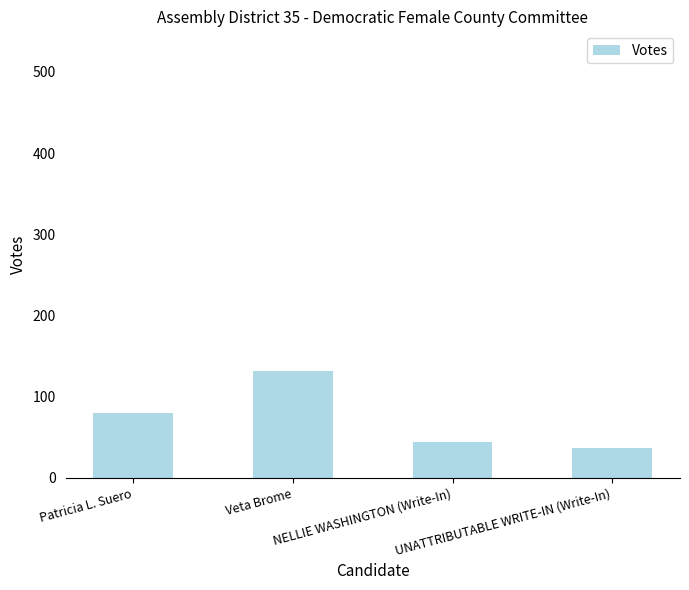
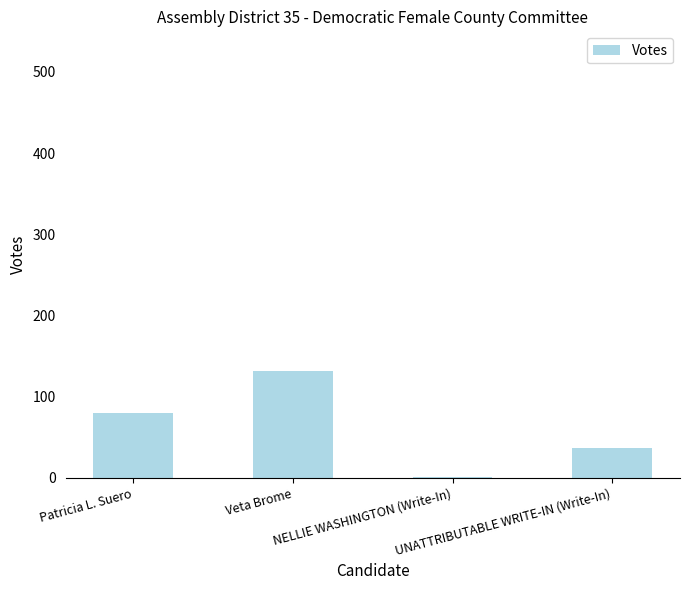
  {
    "Patricia L. Suero": 80,
    "Veta Brome": 130,
-   "NELLIE WASHINGTON (Write-In)": 40,
+   "NELLIE WASHINGTON (Write-In)": 0,
    "UNATTRIBUTABLE WRITE-IN (Write-In)": 40
  }
